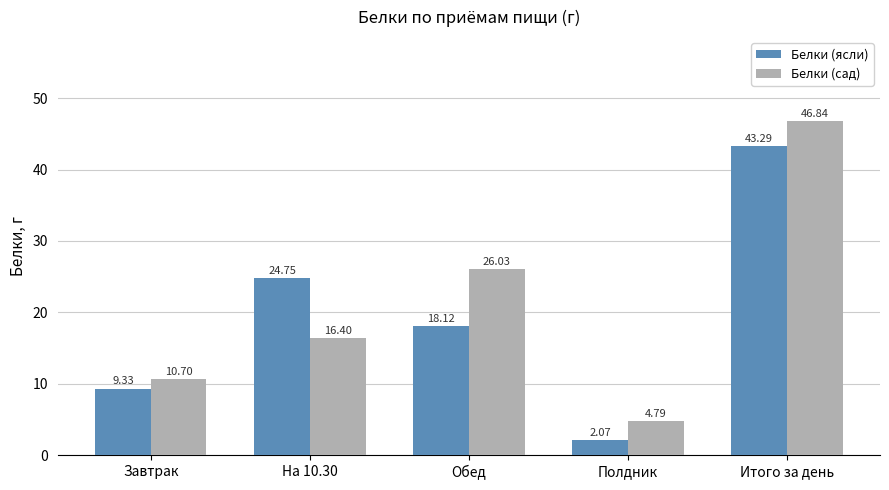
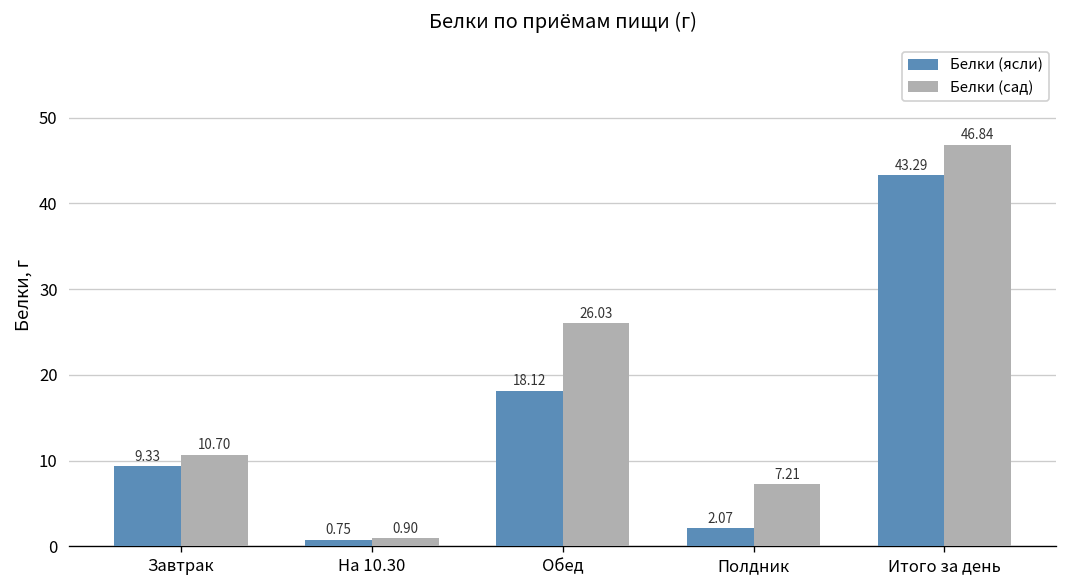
  {
    "Белки (ясли)": {
      "Завтрак": 9.33,
-     "На 10.30": 24.75,
+     "На 10.30": 0.75,
      "Обед": 18.12,
      "Полдник": 2.07,
      "Итого за день": 43.29
    },
    "Белки (сад)": {
      "Завтрак": 10.70,
-     "На 10.30": 16.40,
+     "На 10.30": 0.90,
      "Обед": 26.03,
-     "Полдник": 4.79,
+     "Полдник": 7.21,
      "Итого за день": 46.84
    }
  }
